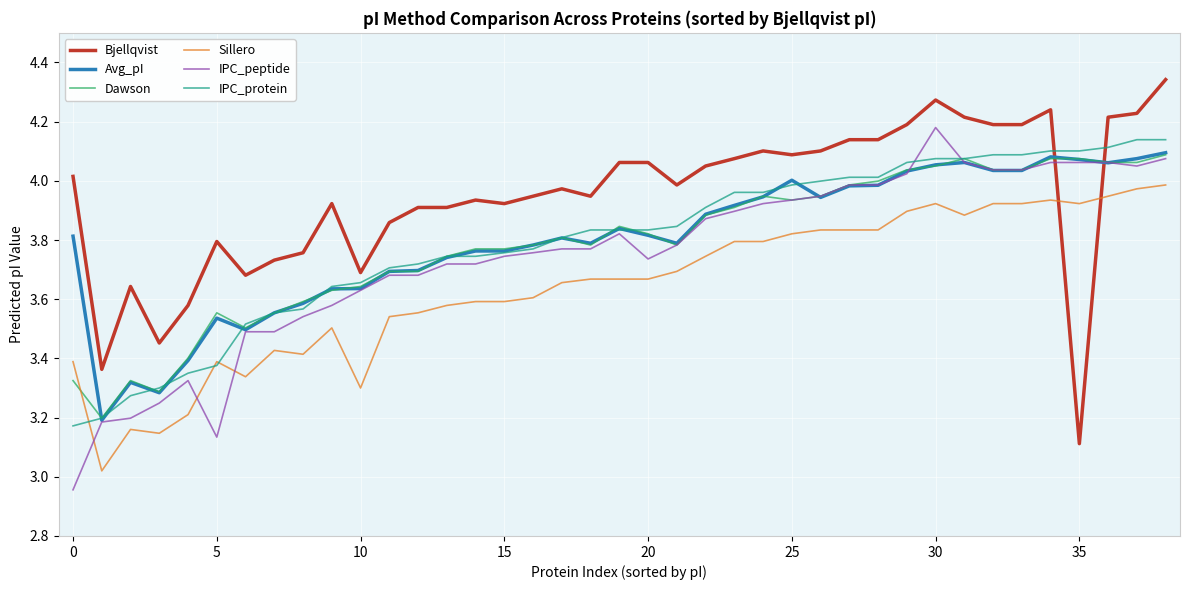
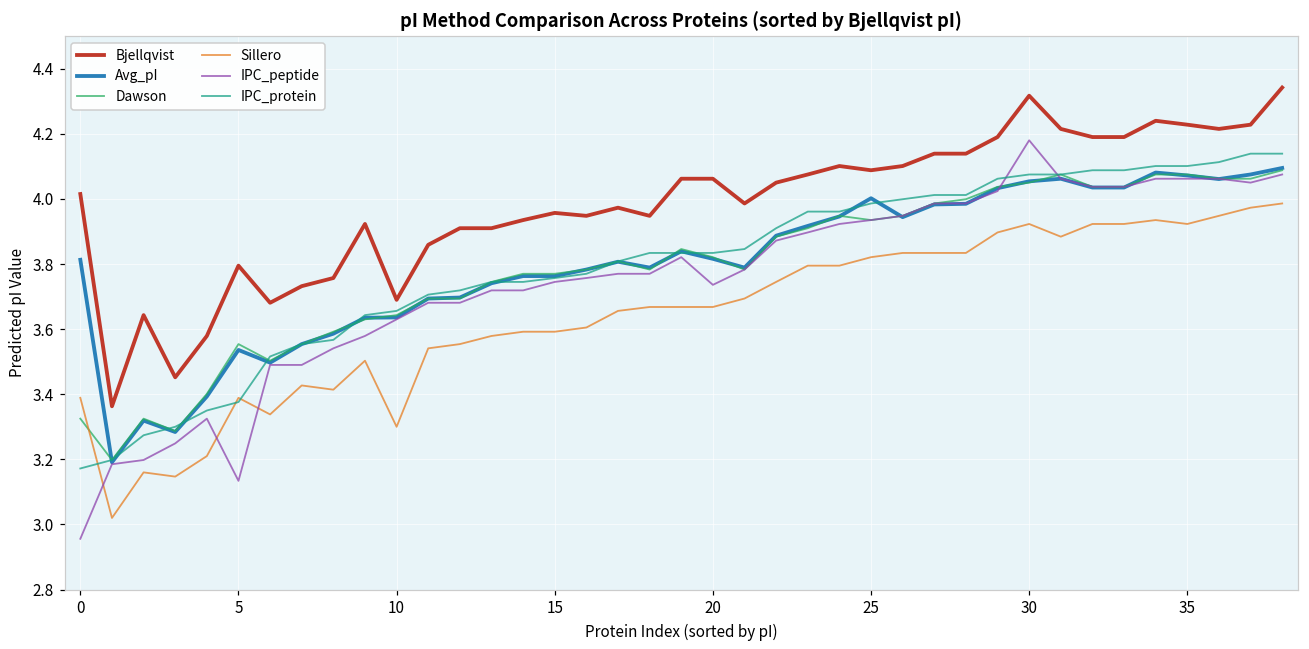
  {
    "Bjellqvist": {
      "0": 4.02,
      "5": 3.80,
      "10": 3.69,
-     "15": 3.92,
+     "15": 3.96,
      "20": 4.06,
      "25": 4.09,
-     "30": 4.27,
-     "35": 3.11
+     "30": 4.32,
+     "35": 4.23
    },
    "Avg_pI": {
      "0": 3.81,
      "5": 3.54,
      "25": 4.00
    },
    "Sillero": {
      "0": 3.39,
      "5": 3.39,
      "10": 3.30,
      "15": 3.59,
      "20": 3.67,
      "25": 3.82,
      "30": 3.92,
      "35": 3.92
    },
    "IPC_peptide": {
      "0": 2.96,
      "5": 3.13,
      "15": 3.75,
      "20": 3.74,
      "30": 4.18,
      "35": 4.06
    }
  }
